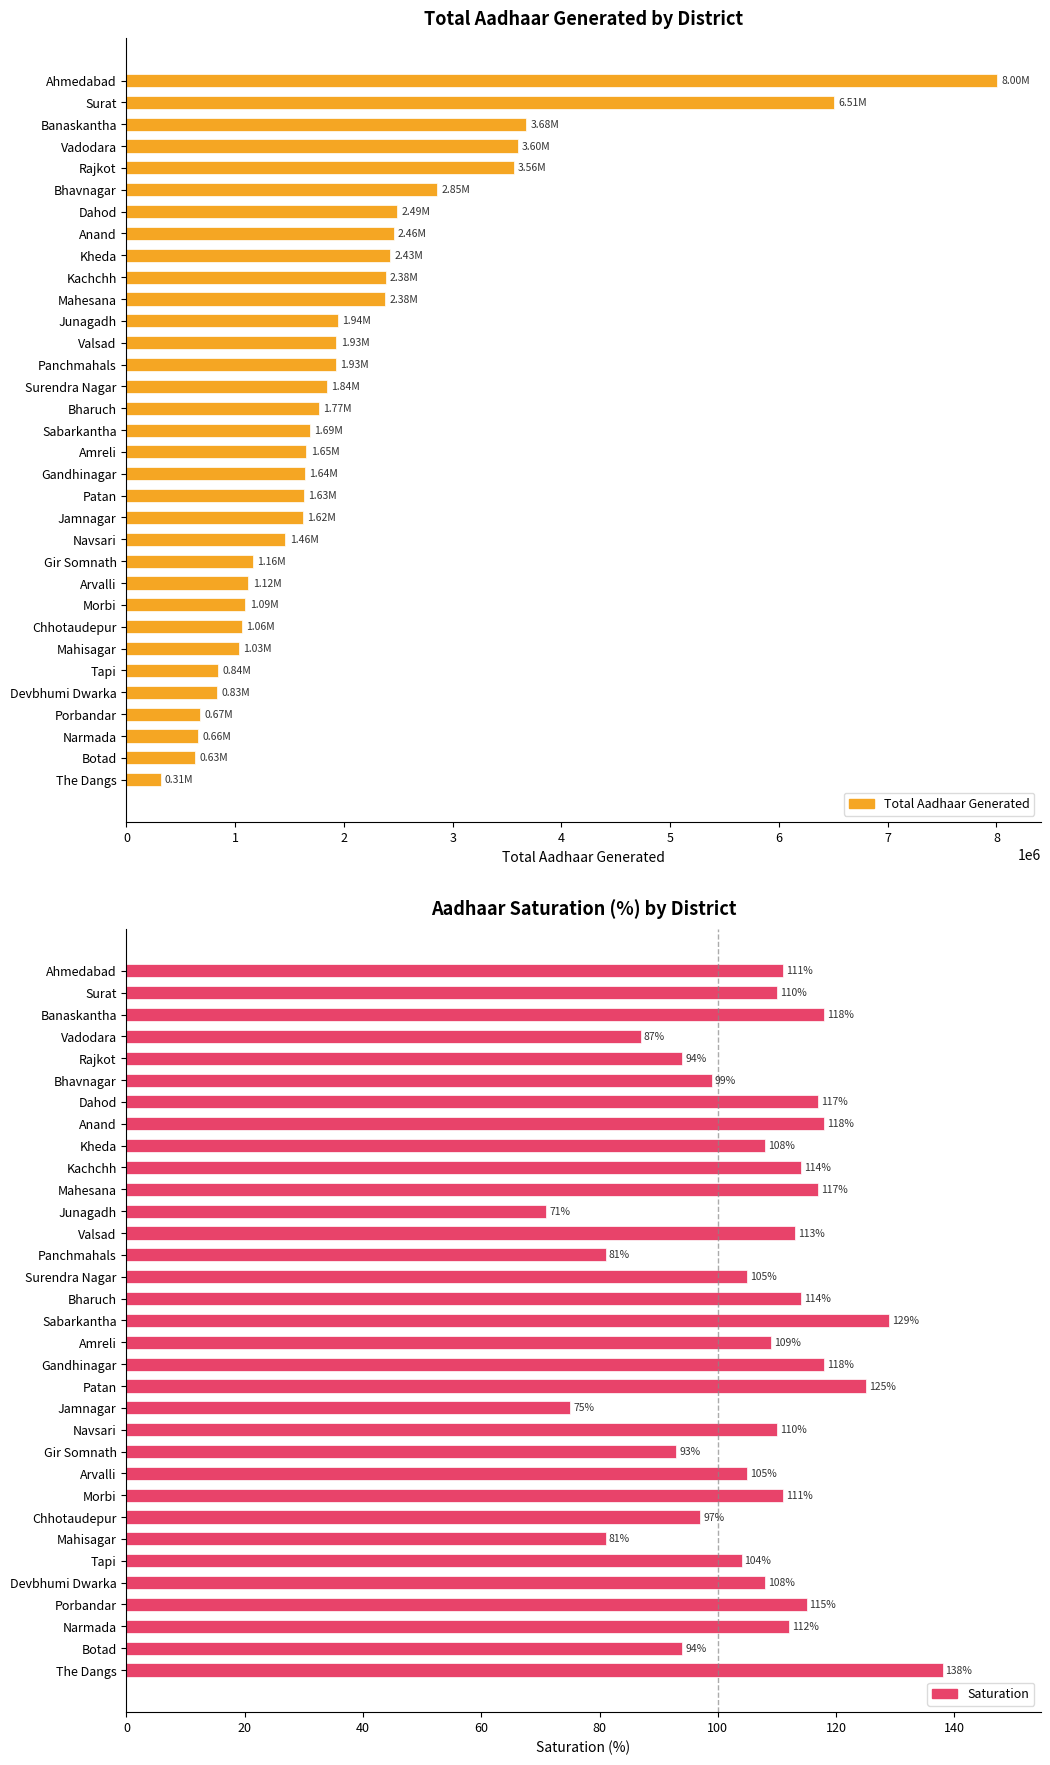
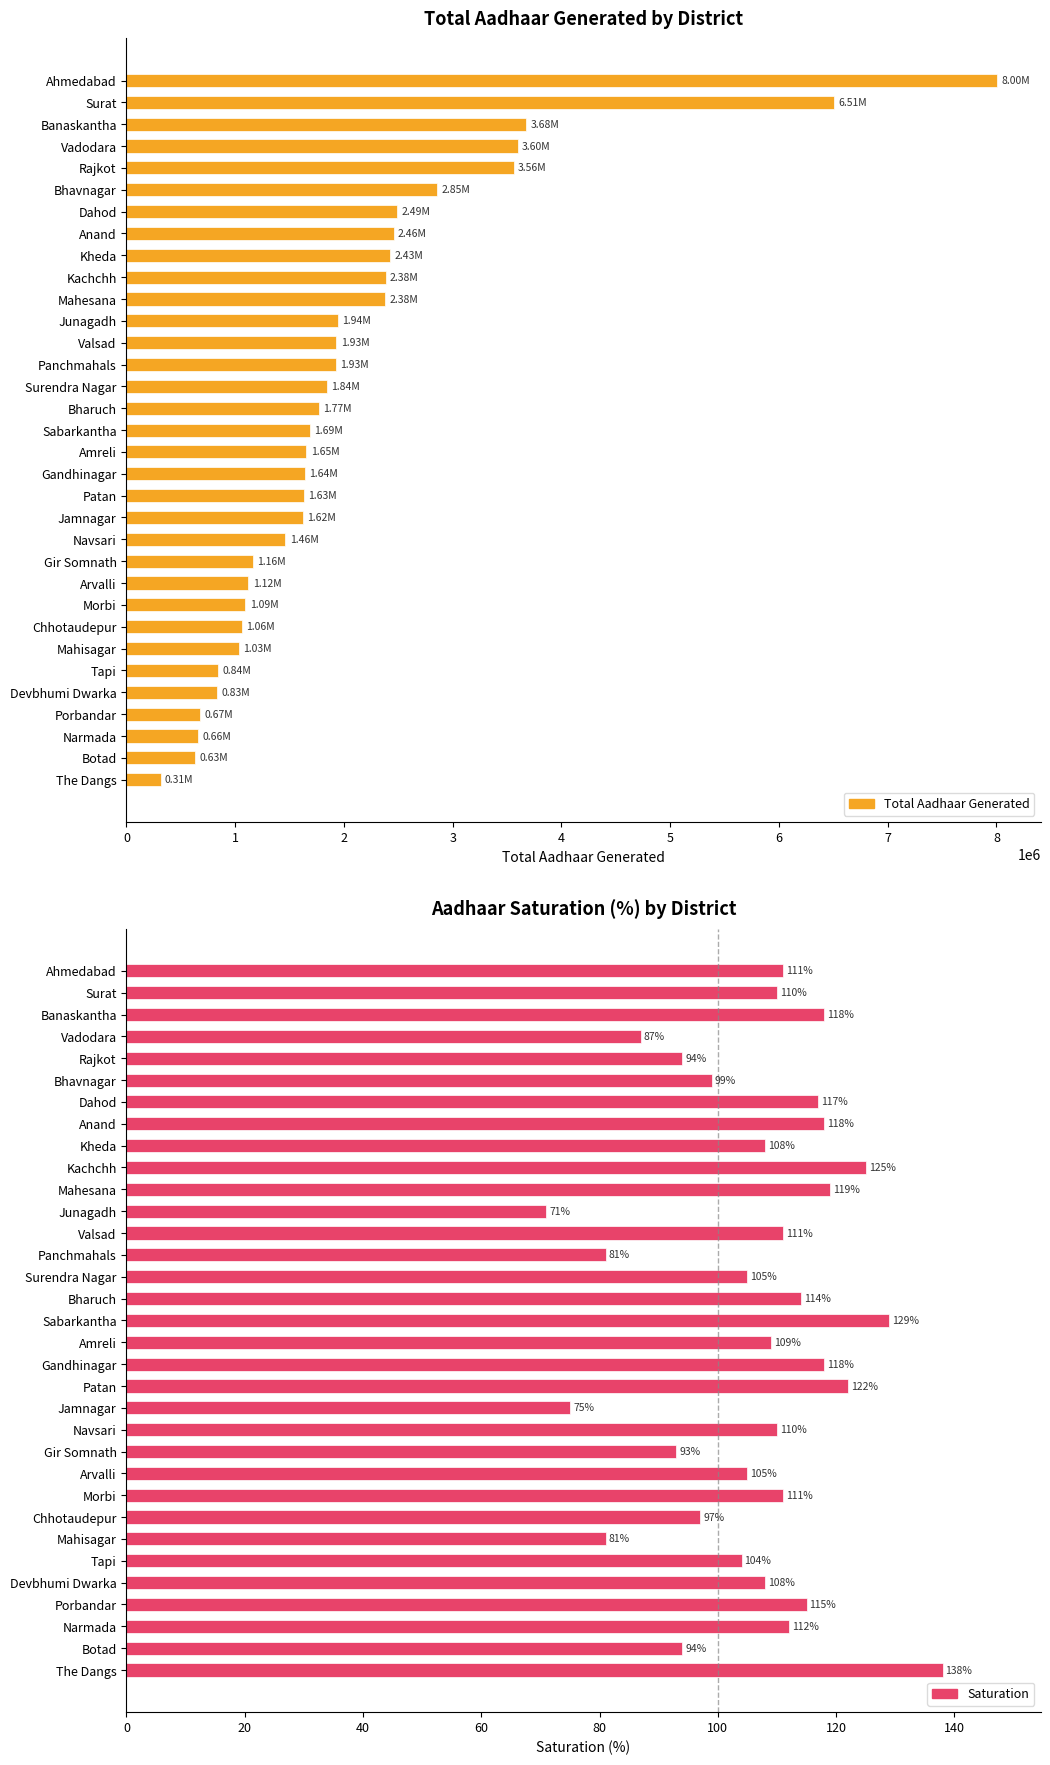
  {
    "Total Aadhaar Generated by District": {
      "Ahmedabad": "8.00M",
      "Surat": "6.51M",
      "Banaskantha": "3.68M",
      "Vadodara": "3.60M",
      "Rajkot": "3.56M",
      "Bhavnagar": "2.85M",
      "Dahod": "2.49M",
      "Anand": "2.46M",
      "Kheda": "2.43M",
      "Kachchh": "2.38M",
      "Mahesana": "2.38M",
      "Junagadh": "1.94M",
      "Valsad": "1.93M",
      "Panchmahals": "1.93M",
      "Surendra Nagar": "1.84M",
      "Bharuch": "1.77M",
      "Sabarkantha": "1.69M",
      "Amreli": "1.65M",
      "Gandhinagar": "1.64M",
      "Patan": "1.63M",
      "Jamnagar": "1.62M",
      "Navsari": "1.46M",
      "Gir Somnath": "1.16M",
      "Arvalli": "1.12M",
      "Morbi": "1.09M",
      "Chhotaudepur": "1.06M",
      "Mahisagar": "1.03M",
      "Tapi": "0.84M",
      "Devbhumi Dwarka": "0.83M",
      "Porbandar": "0.67M",
      "Narmada": "0.66M",
      "Botad": "0.63M",
      "The Dangs": "0.31M"
    },
    "Aadhaar Saturation (%) by District": {
      "Ahmedabad": "111%",
      "Surat": "110%",
      "Banaskantha": "118%",
      "Vadodara": "87%",
      "Rajkot": "94%",
      "Bhavnagar": "99%",
      "Dahod": "117%",
      "Anand": "118%",
      "Kheda": "108%",
-     "Kachchh": "114%",
-     "Mahesana": "117%",
+     "Kachchh": "125%",
+     "Mahesana": "119%",
      "Junagadh": "71%",
-     "Valsad": "113%",
+     "Valsad": "111%",
      "Panchmahals": "81%",
      "Surendra Nagar": "105%",
      "Bharuch": "114%",
      "Sabarkantha": "129%",
      "Amreli": "109%",
      "Gandhinagar": "118%",
-     "Patan": "125%",
+     "Patan": "122%",
      "Jamnagar": "75%",
      "Navsari": "110%",
      "Gir Somnath": "93%",
      "Arvalli": "105%",
      "Morbi": "111%",
      "Chhotaudepur": "97%",
      "Mahisagar": "81%",
      "Tapi": "104%",
      "Devbhumi Dwarka": "108%",
      "Porbandar": "115%",
      "Narmada": "112%",
      "Botad": "94%",
      "The Dangs": "138%"
    }
  }
